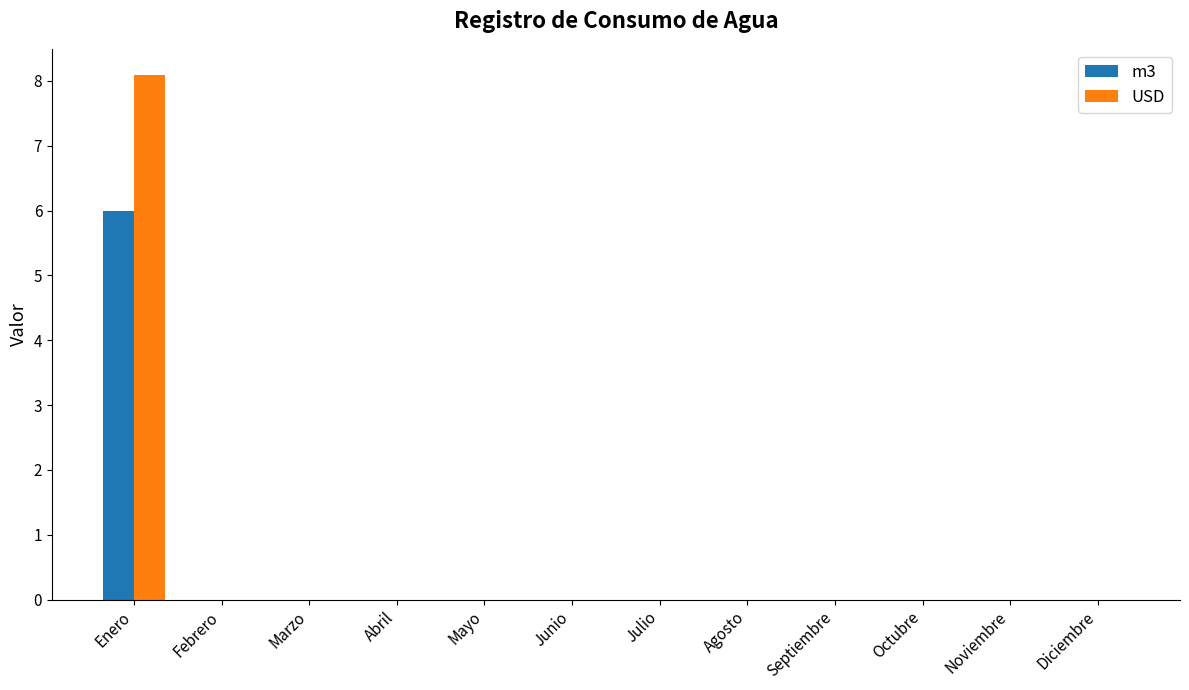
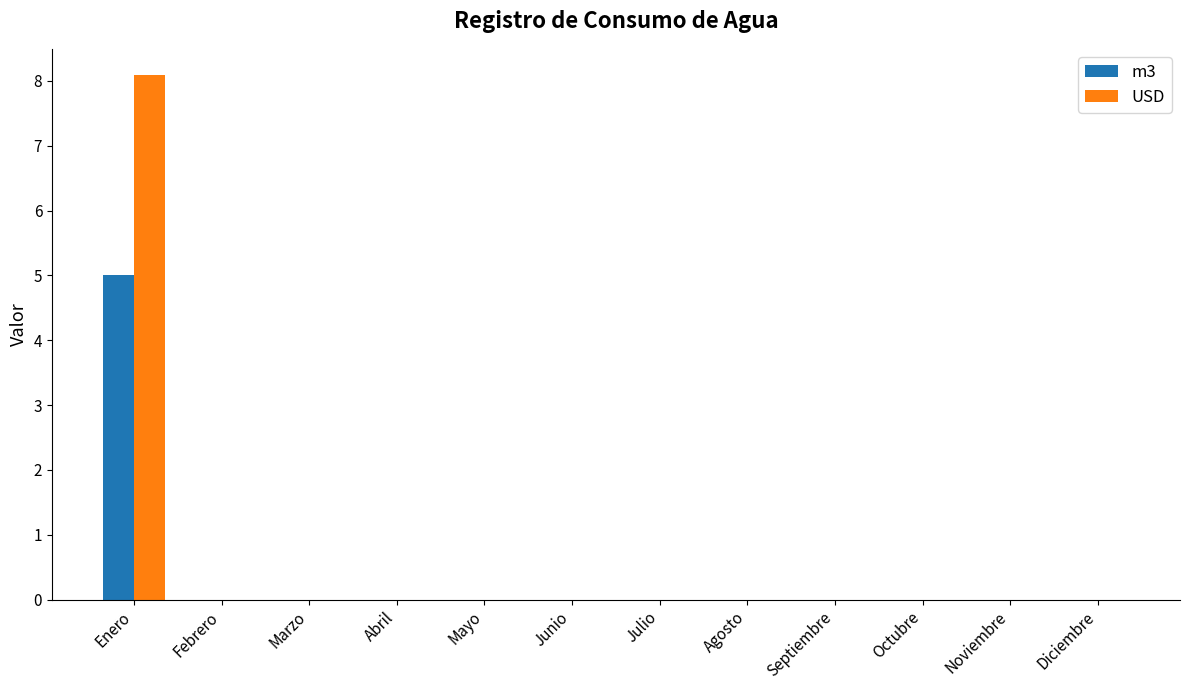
  {
    "m3": {
-     "Enero": 6,
+     "Enero": 5,
      "Febrero": 0,
      "Marzo": 0,
      "Abril": 0,
      "Mayo": 0,
      "Junio": 0,
      "Julio": 0,
      "Agosto": 0,
      "Septiembre": 0,
      "Octubre": 0,
      "Noviembre": 0,
      "Diciembre": 0
    },
    "USD": {
      "Enero": 8.1,
      "Febrero": 0,
      "Marzo": 0,
      "Abril": 0,
      "Mayo": 0,
      "Junio": 0,
      "Julio": 0,
      "Agosto": 0,
      "Septiembre": 0,
      "Octubre": 0,
      "Noviembre": 0,
      "Diciembre": 0
    }
  }
